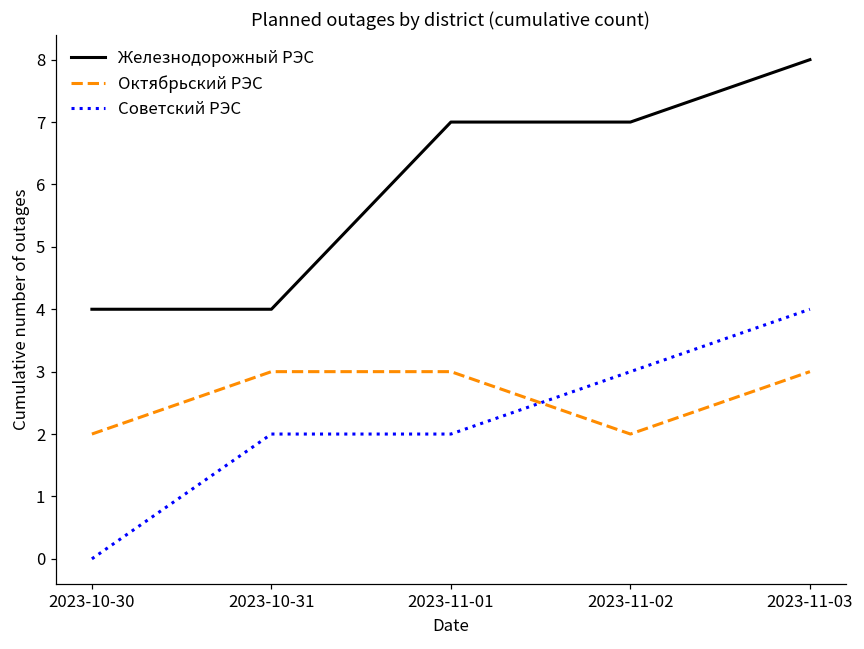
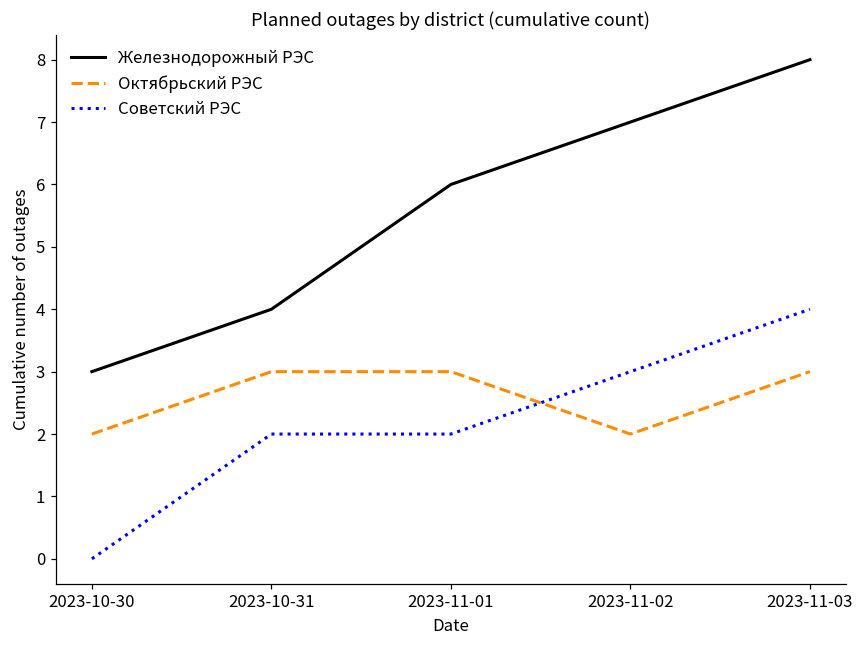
  {
    "Железнодорожный РЭС": {
-     "2023-10-30": 4,
+     "2023-10-30": 3,
      "2023-10-31": 4,
-     "2023-11-01": 7,
+     "2023-11-01": 6,
      "2023-11-02": 7,
      "2023-11-03": 8
    },
    "Октябрьский РЭС": {
      "2023-10-30": 2,
      "2023-10-31": 3,
      "2023-11-01": 3,
      "2023-11-02": 2,
      "2023-11-03": 3
    },
    "Советский РЭС": {
      "2023-10-30": 0,
      "2023-10-31": 2,
      "2023-11-01": 2,
      "2023-11-02": 3,
      "2023-11-03": 4
    }
  }
